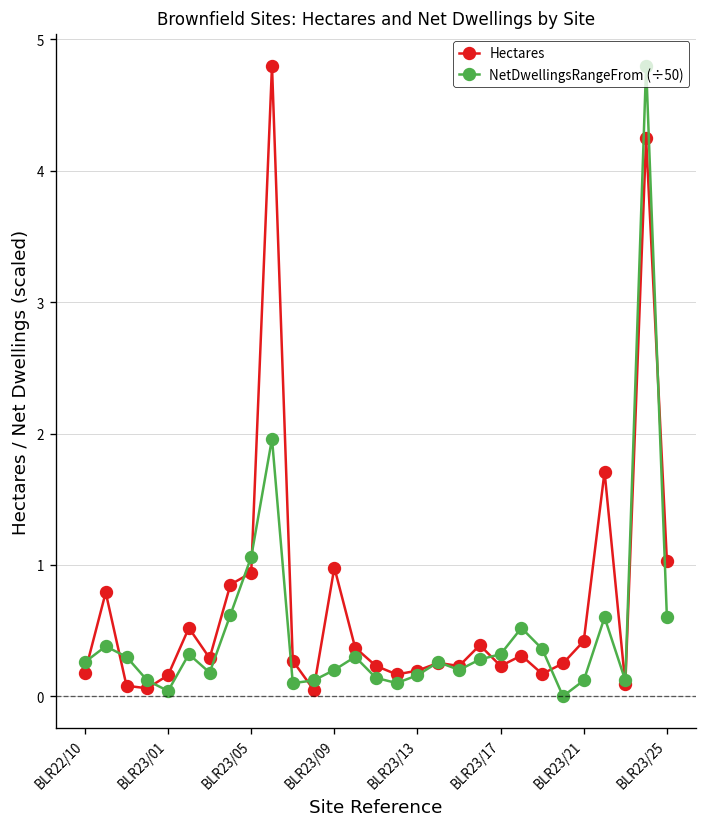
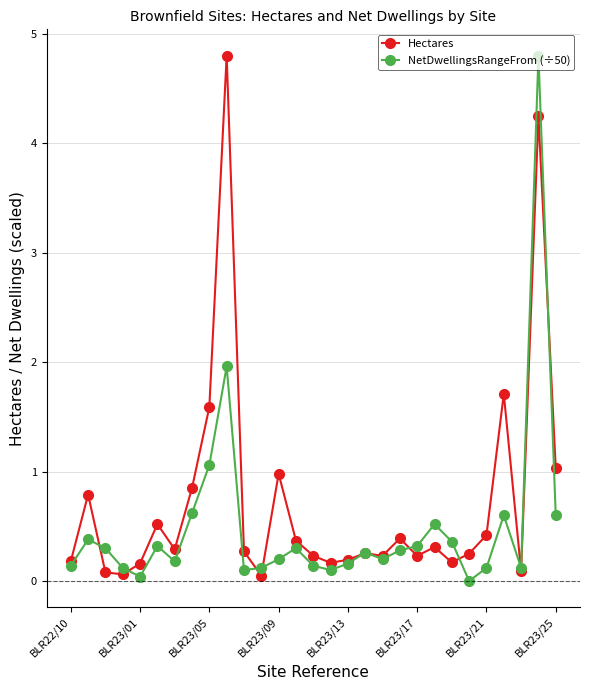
  {
    "Hectares": {
      "BLR22/10": 0.18,
      "BLR23/01": 0.16,
-     "BLR23/05": 0.94,
+     "BLR23/05": 1.59,
      "BLR23/09": 0.98,
      "BLR23/13": 0.20,
      "BLR23/17": 0.23,
      "BLR23/21": 0.42,
      "BLR23/25": 1.03
    },
    "NetDwellingsRangeFrom (÷50)": {
-     "BLR22/10": 0.26,
+     "BLR22/10": 0.14,
      "BLR23/01": 0.04,
      "BLR23/05": 1.06,
      "BLR23/09": 0.20,
      "BLR23/13": 0.16,
      "BLR23/17": 0.32,
      "BLR23/21": 0.12,
      "BLR23/25": 0.60
    }
  }
